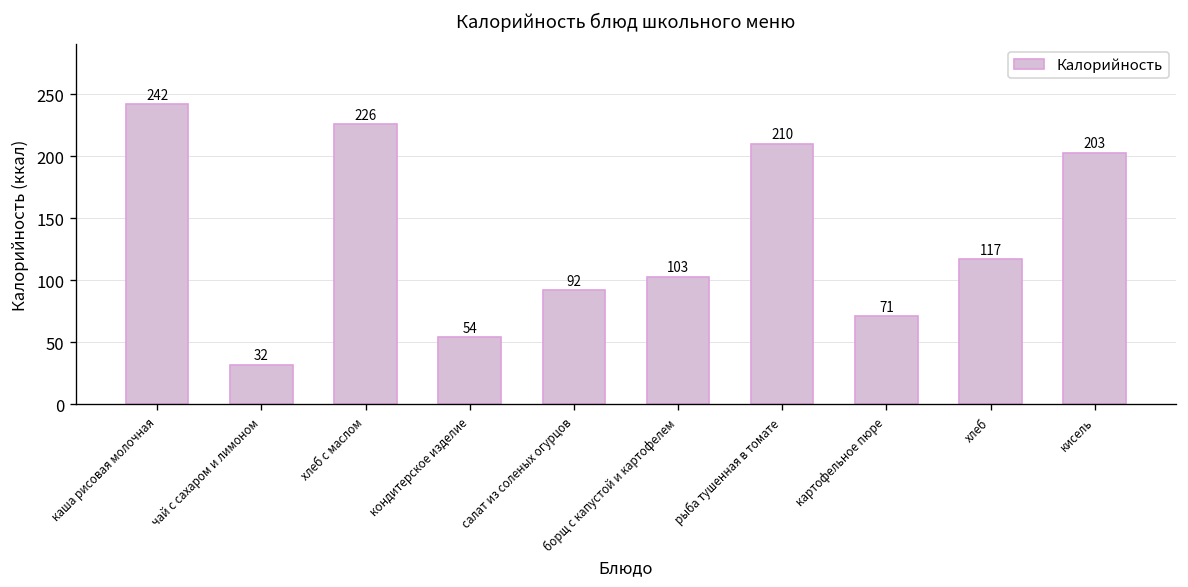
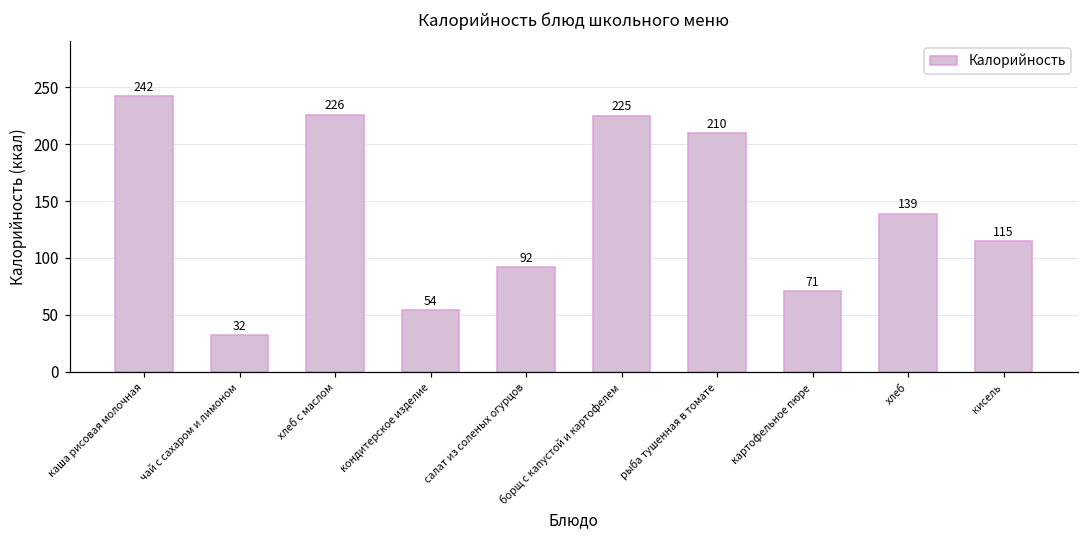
  {
    "каша рисовая молочная": 242,
    "чай с сахаром и лимоном": 32,
    "хлеб с маслом": 226,
    "кондитерское изделие": 54,
    "салат из соленых огурцов": 92,
-   "борщ с капустой и картофелем": 103,
+   "борщ с капустой и картофелем": 225,
    "рыба тушенная в томате": 210,
    "картофельное пюре": 71,
-   "хлеб": 117,
-   "кисель": 203
+   "хлеб": 139,
+   "кисель": 115
  }
